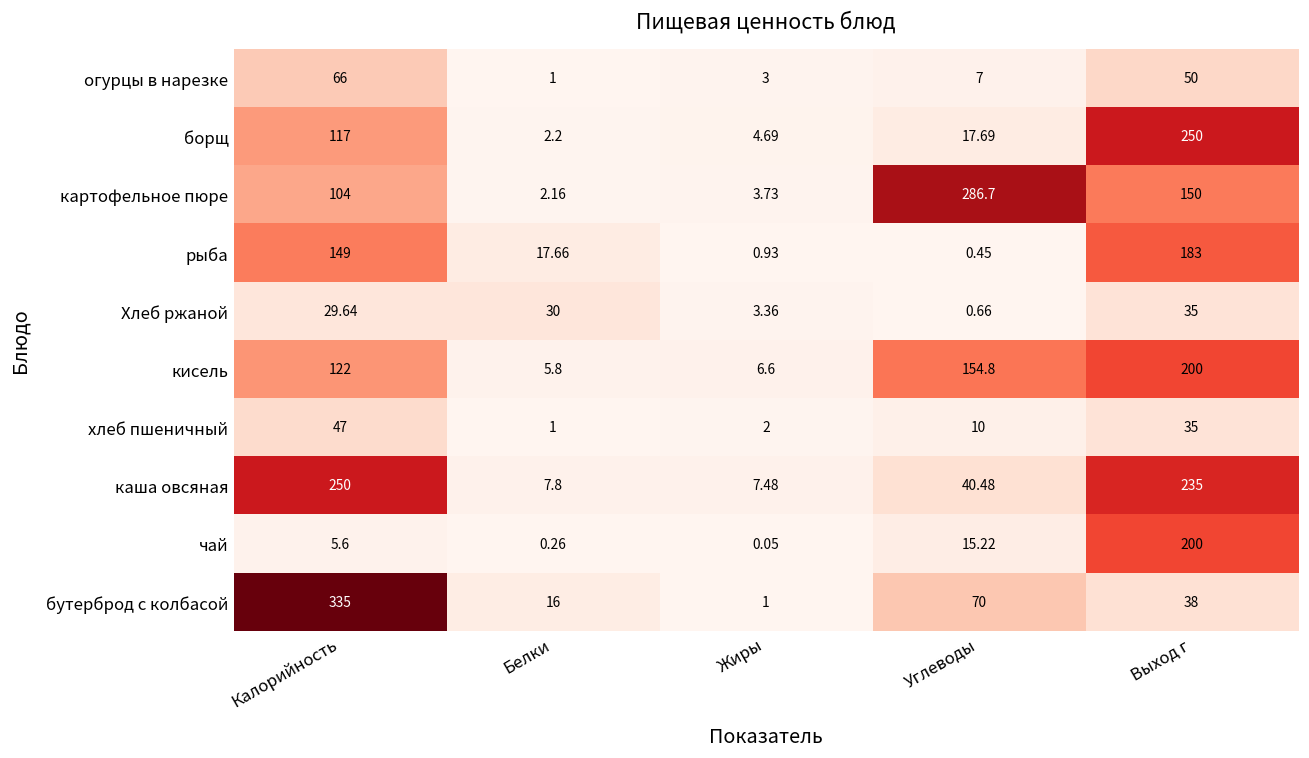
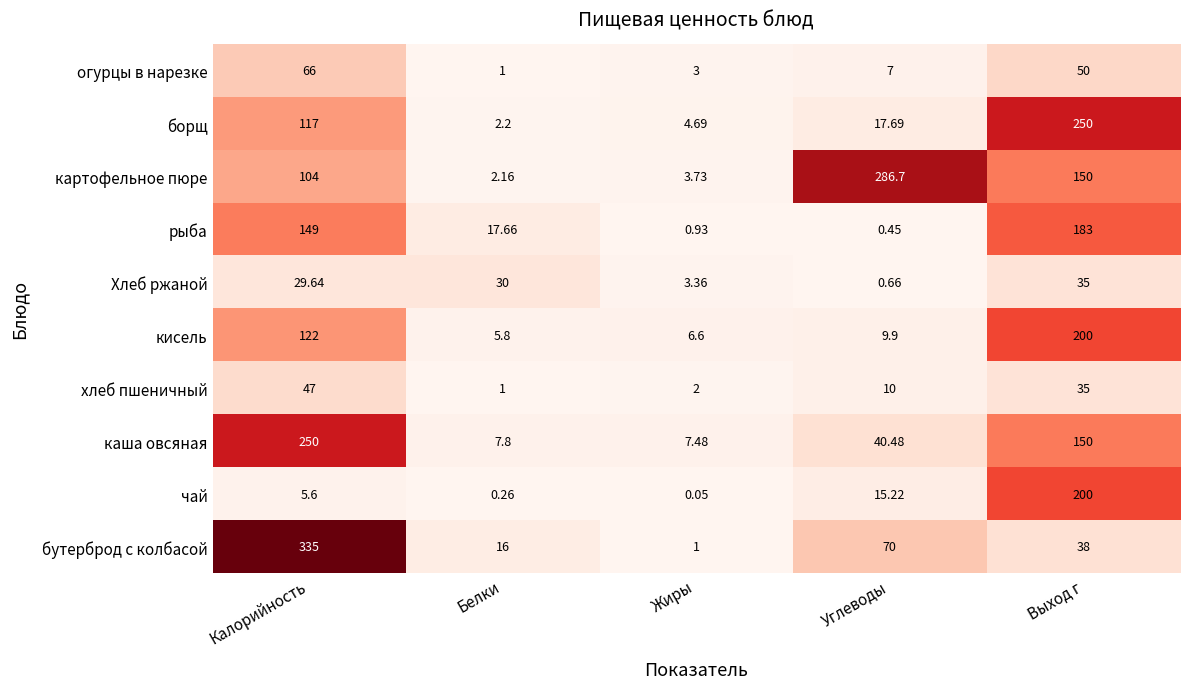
  {
    "огурцы в нарезке": {
      "Калорийность": 66,
      "Белки": 1,
      "Жиры": 3,
      "Углеводы": 7,
      "Выход г": 50
    },
    "борщ": {
      "Калорийность": 117,
      "Белки": 2.2,
      "Жиры": 4.69,
      "Углеводы": 17.69,
      "Выход г": 250
    },
    "картофельное пюре": {
      "Калорийность": 104,
      "Белки": 2.16,
      "Жиры": 3.73,
      "Углеводы": 286.7,
      "Выход г": 150
    },
    "рыба": {
      "Калорийность": 149,
      "Белки": 17.66,
      "Жиры": 0.93,
      "Углеводы": 0.45,
      "Выход г": 183
    },
    "Хлеб ржаной": {
      "Калорийность": 29.64,
      "Белки": 30,
      "Жиры": 3.36,
      "Углеводы": 0.66,
      "Выход г": 35
    },
    "кисель": {
      "Калорийность": 122,
      "Белки": 5.8,
      "Жиры": 6.6,
-     "Углеводы": 154.8,
+     "Углеводы": 9.9,
      "Выход г": 200
    },
    "хлеб пшеничный": {
      "Калорийность": 47,
      "Белки": 1,
      "Жиры": 2,
      "Углеводы": 10,
      "Выход г": 35
    },
    "каша овсяная": {
      "Калорийность": 250,
      "Белки": 7.8,
      "Жиры": 7.48,
      "Углеводы": 40.48,
-     "Выход г": 235
+     "Выход г": 150
    },
    "чай": {
      "Калорийность": 5.6,
      "Белки": 0.26,
      "Жиры": 0.05,
      "Углеводы": 15.22,
      "Выход г": 200
    },
    "бутерброд с колбасой": {
      "Калорийность": 335,
      "Белки": 16,
      "Жиры": 1,
      "Углеводы": 70,
      "Выход г": 38
    }
  }
